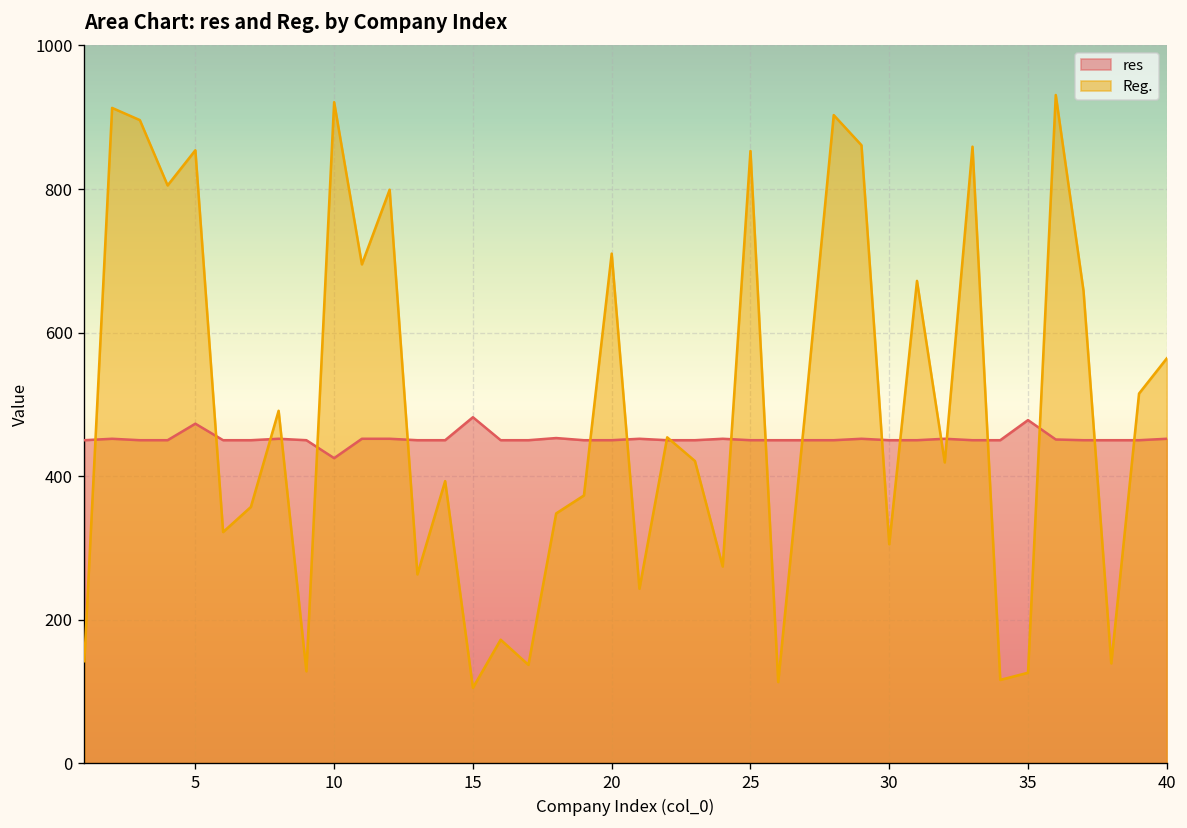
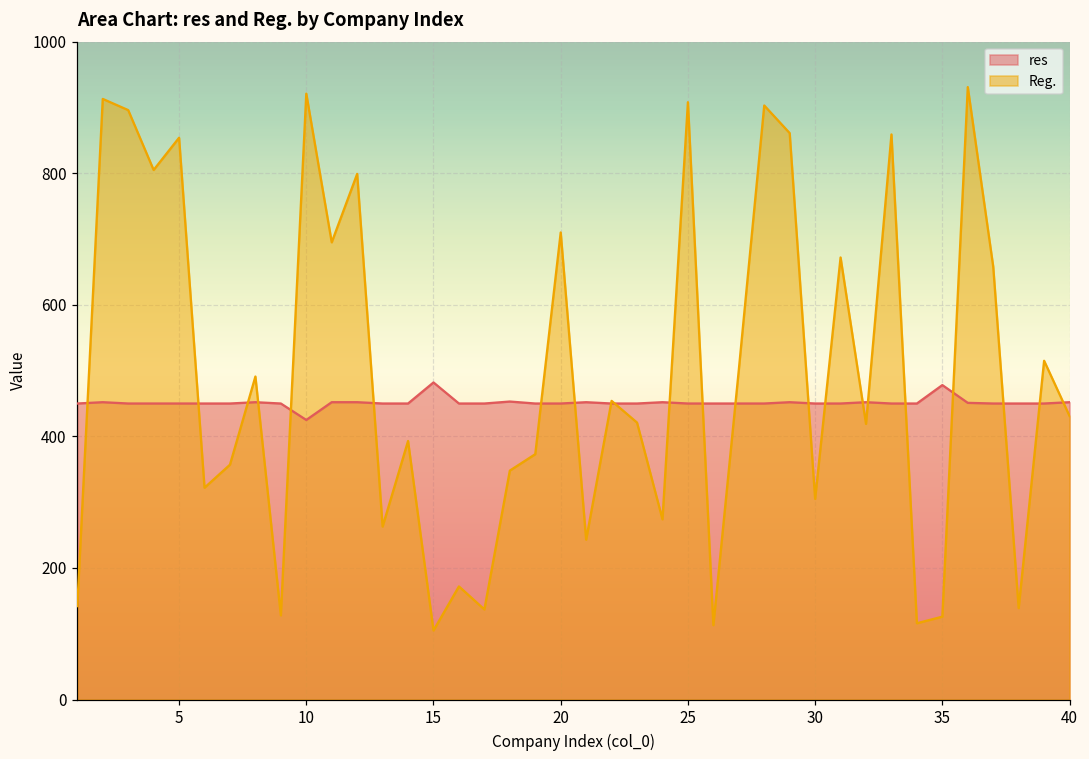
  {
    "res": {
-     "5": 470,
+     "5": 450,
      "10": 430,
      "15": 480,
      "20": 450,
      "25": 450,
      "30": 450,
      "35": 480,
      "40": 450
    },
    "Reg.": {
      "5": 850,
      "10": 920,
      "15": 110,
      "20": 710,
-     "25": 850,
+     "25": 910,
      "30": 310,
      "35": 130,
-     "40": 560
+     "40": 430
    }
  }
